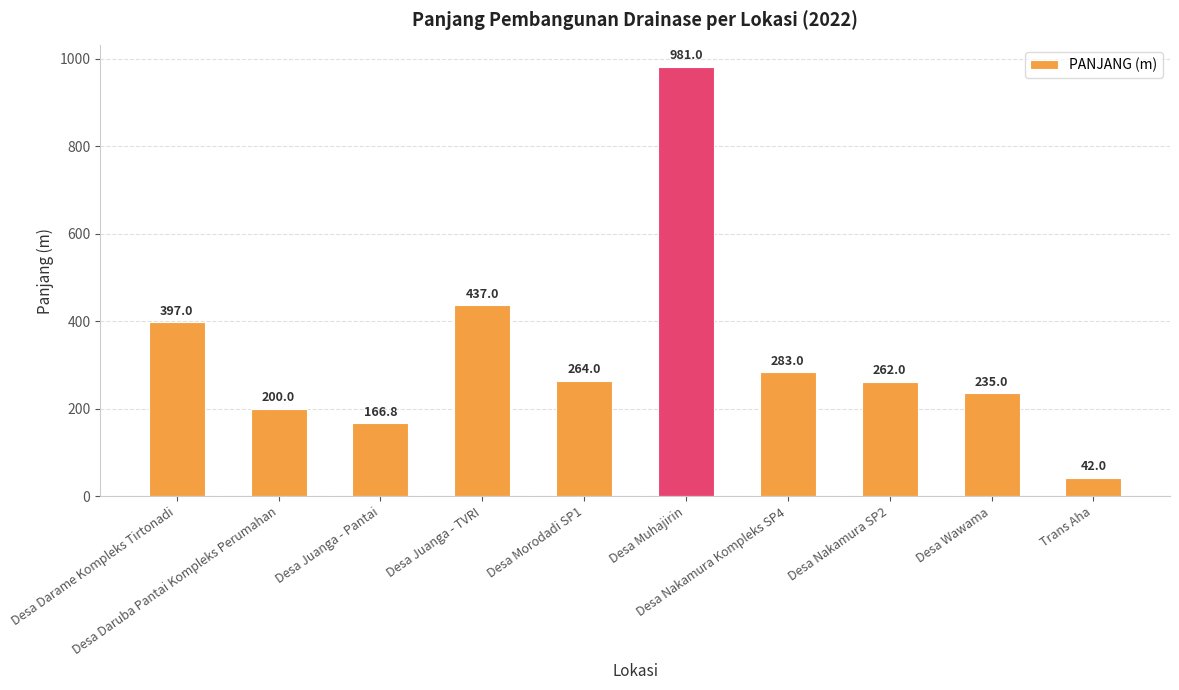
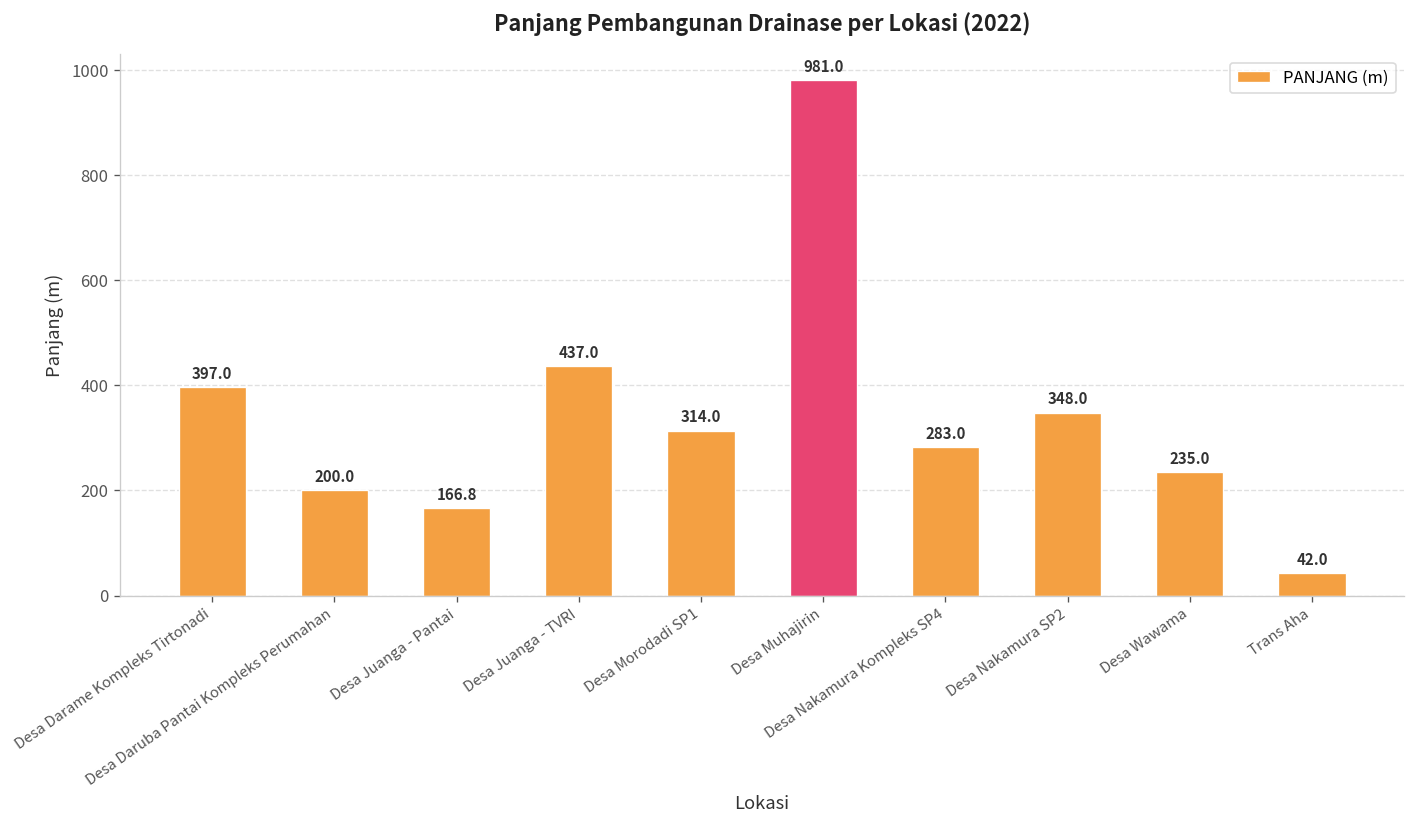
  {
    "Desa Darame Kompleks Tirtonadi": 397.0,
    "Desa Daruba Pantai Kompleks Perumahan": 200.0,
    "Desa Juanga - Pantai": 166.8,
    "Desa Juanga - TVRI": 437.0,
-   "Desa Morodadi SP1": 264.0,
+   "Desa Morodadi SP1": 314.0,
    "Desa Muhajirin": 981.0,
    "Desa Nakamura Kompleks SP4": 283.0,
-   "Desa Nakamura SP2": 262.0,
+   "Desa Nakamura SP2": 348.0,
    "Desa Wawama": 235.0,
    "Trans Aha": 42.0
  }
